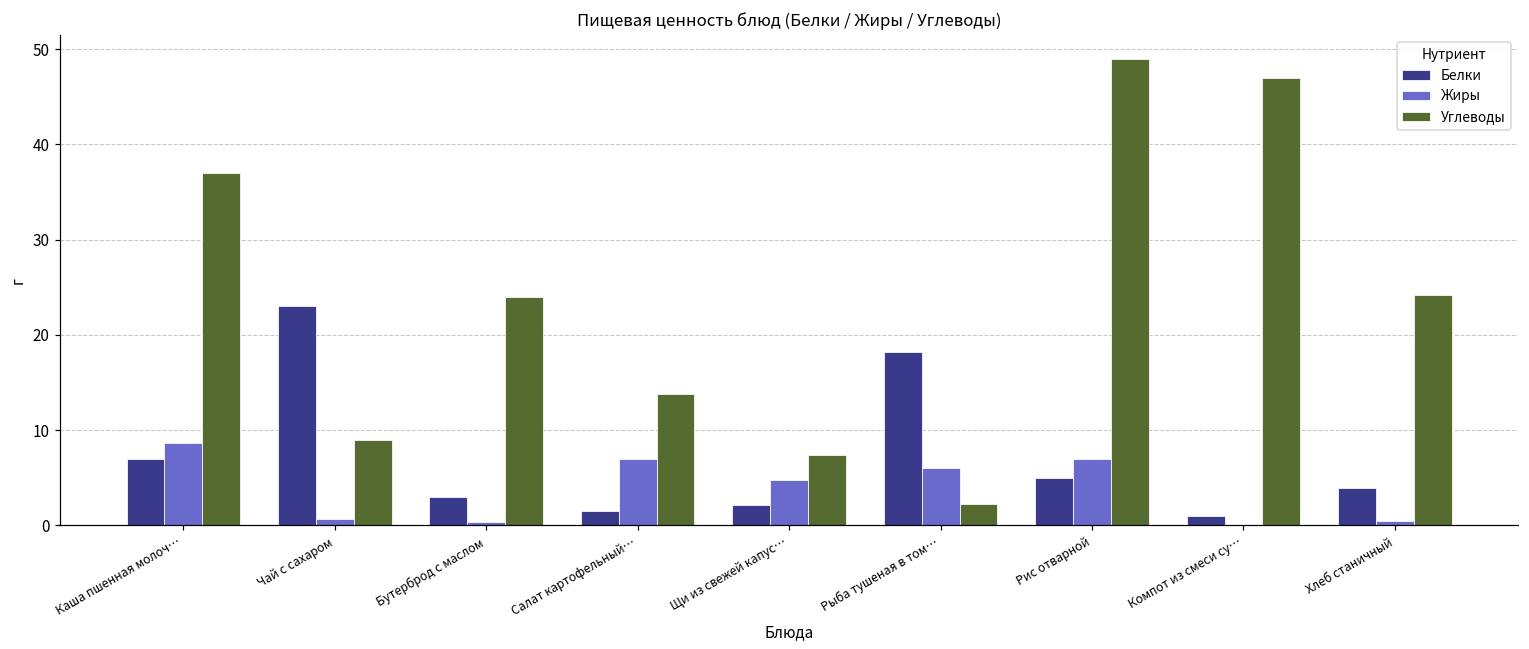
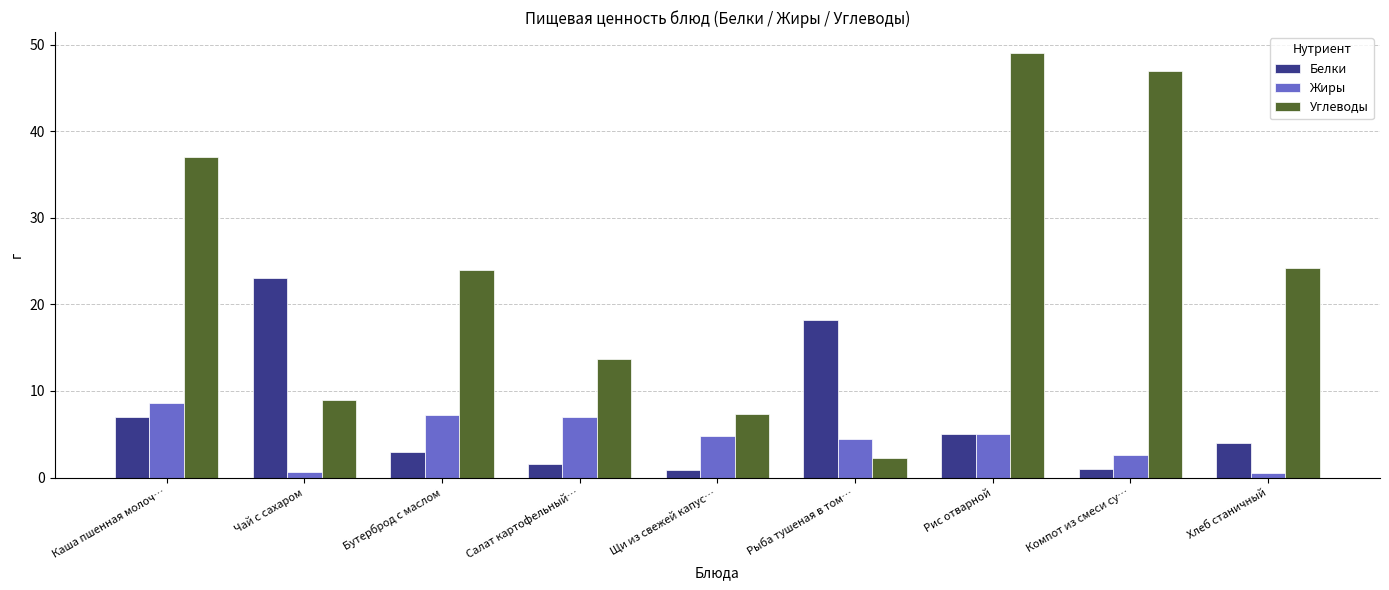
  {
    "Белки": {
      "Каша пшенная молоч…": 7,
      "Чай с сахаром": 23,
      "Бутерброд с маслом": 3,
      "Салат картофельный…": 2,
-     "Щи из свежей капус…": 2,
+     "Щи из свежей капус…": 1,
      "Рыба тушеная в том…": 18,
      "Рис отварной": 5,
      "Компот из смеси су…": 1,
      "Хлеб станичный": 4
    },
    "Жиры": {
      "Каша пшенная молоч…": 9,
      "Чай с сахаром": 1,
-     "Бутерброд с маслом": 0,
+     "Бутерброд с маслом": 7,
      "Салат картофельный…": 7,
      "Щи из свежей капус…": 5,
-     "Рыба тушеная в том…": 6,
-     "Рис отварной": 7,
-     "Компот из смеси су…": 0,
+     "Рыба тушеная в том…": 4,
+     "Рис отварной": 5,
+     "Компот из смеси су…": 3,
      "Хлеб станичный": 1
    },
    "Углеводы": {
      "Каша пшенная молоч…": 37,
      "Чай с сахаром": 9,
      "Бутерброд с маслом": 24,
      "Салат картофельный…": 14,
      "Щи из свежей капус…": 7,
      "Рыба тушеная в том…": 2,
      "Рис отварной": 49,
      "Компот из смеси су…": 47,
      "Хлеб станичный": 24
    }
  }
